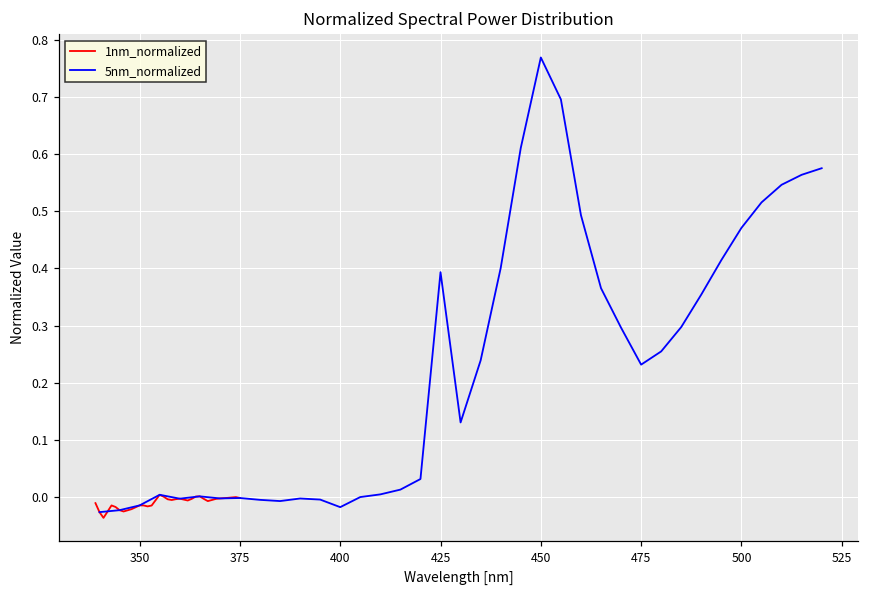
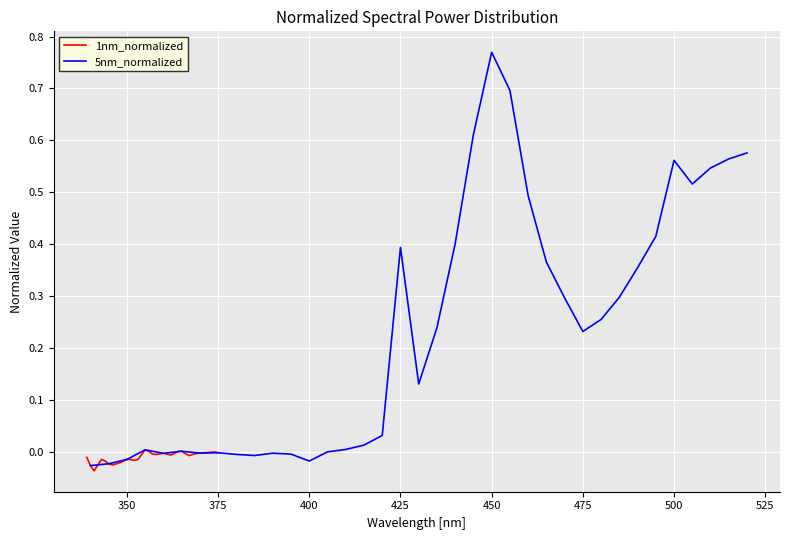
  {
    "5nm_normalized": {
      "400": -0.02,
      "425": 0.39,
      "450": 0.77,
      "475": 0.23,
-     "500": 0.47
+     "500": 0.56
    }
  }
